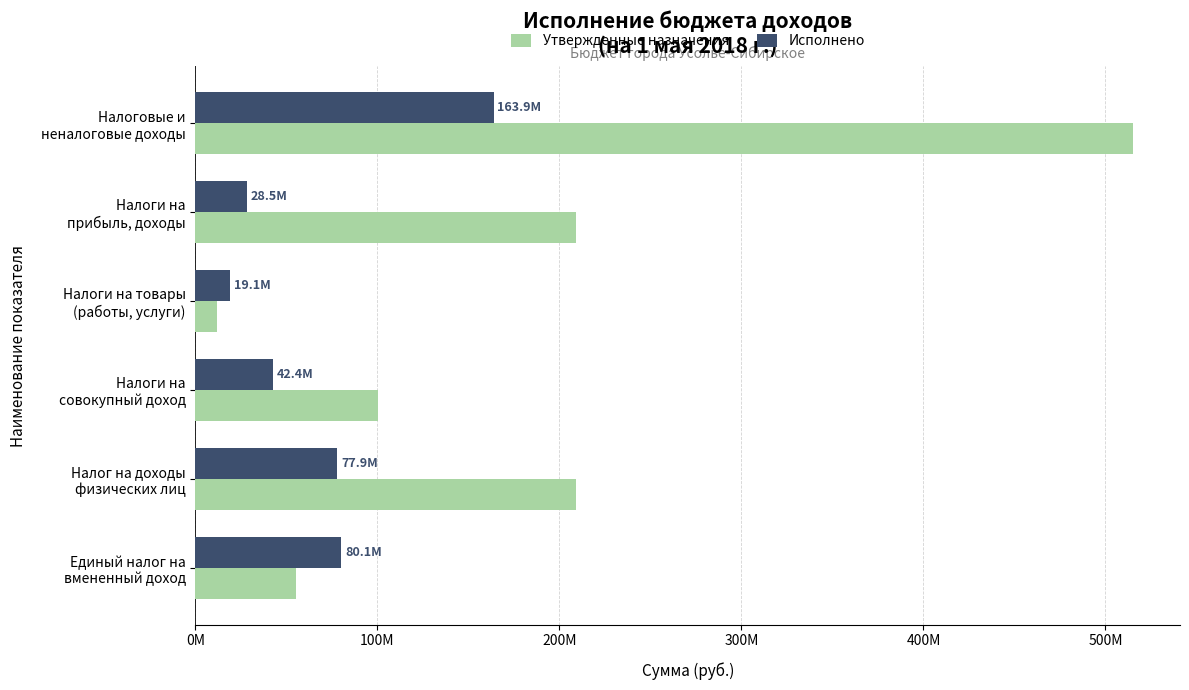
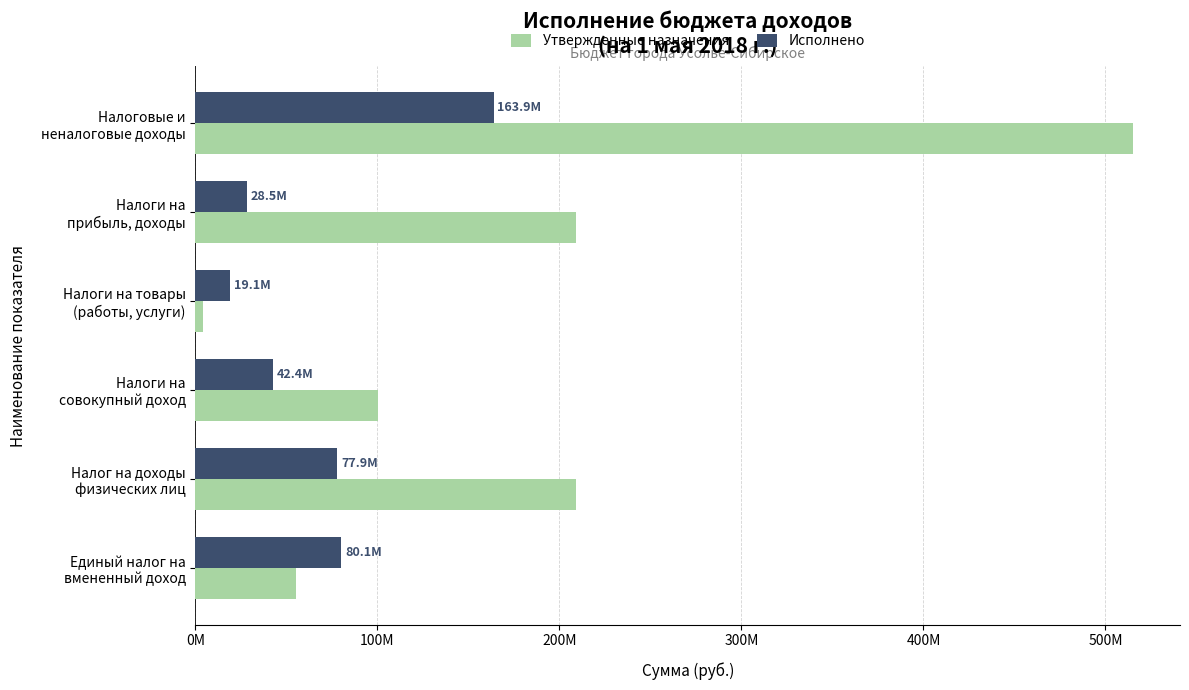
  {
    "Утвержденные назначения": {
      "Налоговые и неналоговые доходы": "515000000",
      "Налоги на прибыль, доходы": "209000000",
-     "Налоги на товары (работы, услуги)": "12000000",
+     "Налоги на товары (работы, услуги)": "4000000",
      "Налоги на совокупный доход": "100000000",
      "Налог на доходы физических лиц": "209000000",
      "Единый налог на вмененный доход": "55000000"
    },
    "Исполнено": {
      "Налоговые и неналоговые доходы": "163.9M",
      "Налоги на прибыль, доходы": "28.5M",
      "Налоги на товары (работы, услуги)": "19.1M",
      "Налоги на совокупный доход": "42.4M",
      "Налог на доходы физических лиц": "77.9M",
      "Единый налог на вмененный доход": "80.1M"
    }
  }
